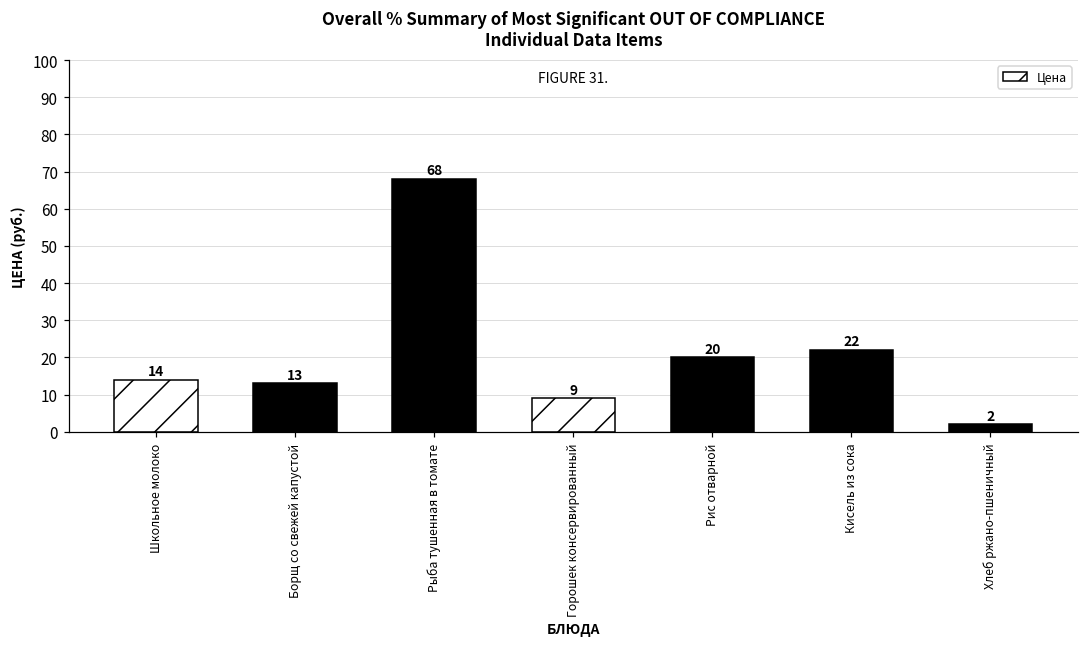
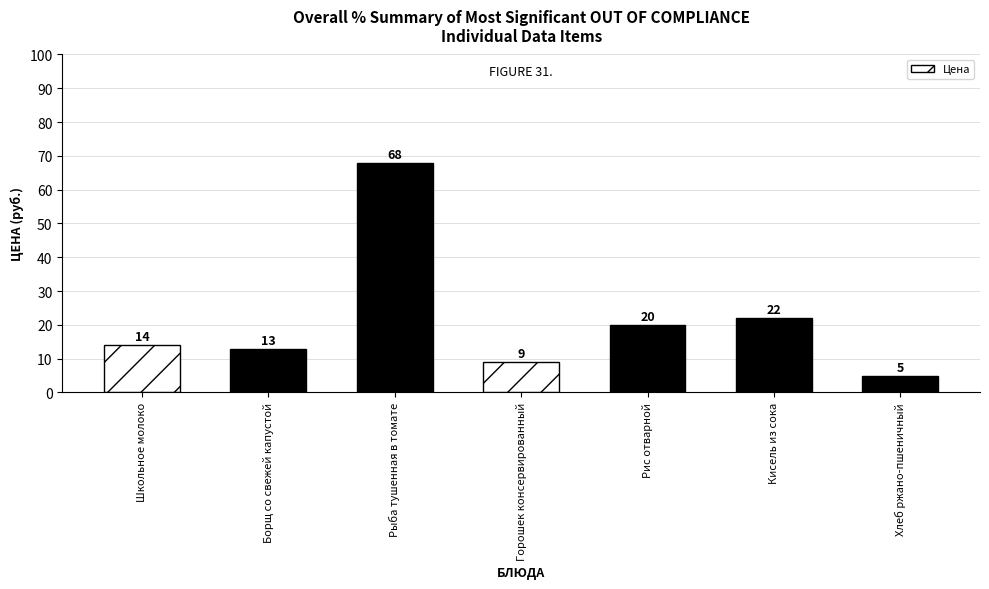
  {
    "Школьное молоко": 14,
    "Борщ со свежей капустой": 13,
    "Рыба тушенная в томате": 68,
    "Горошек консервированный": 9,
    "Рис отварной": 20,
    "Кисель из сока": 22,
-   "Хлеб ржано-пшеничный": 2
+   "Хлеб ржано-пшеничный": 5
  }
